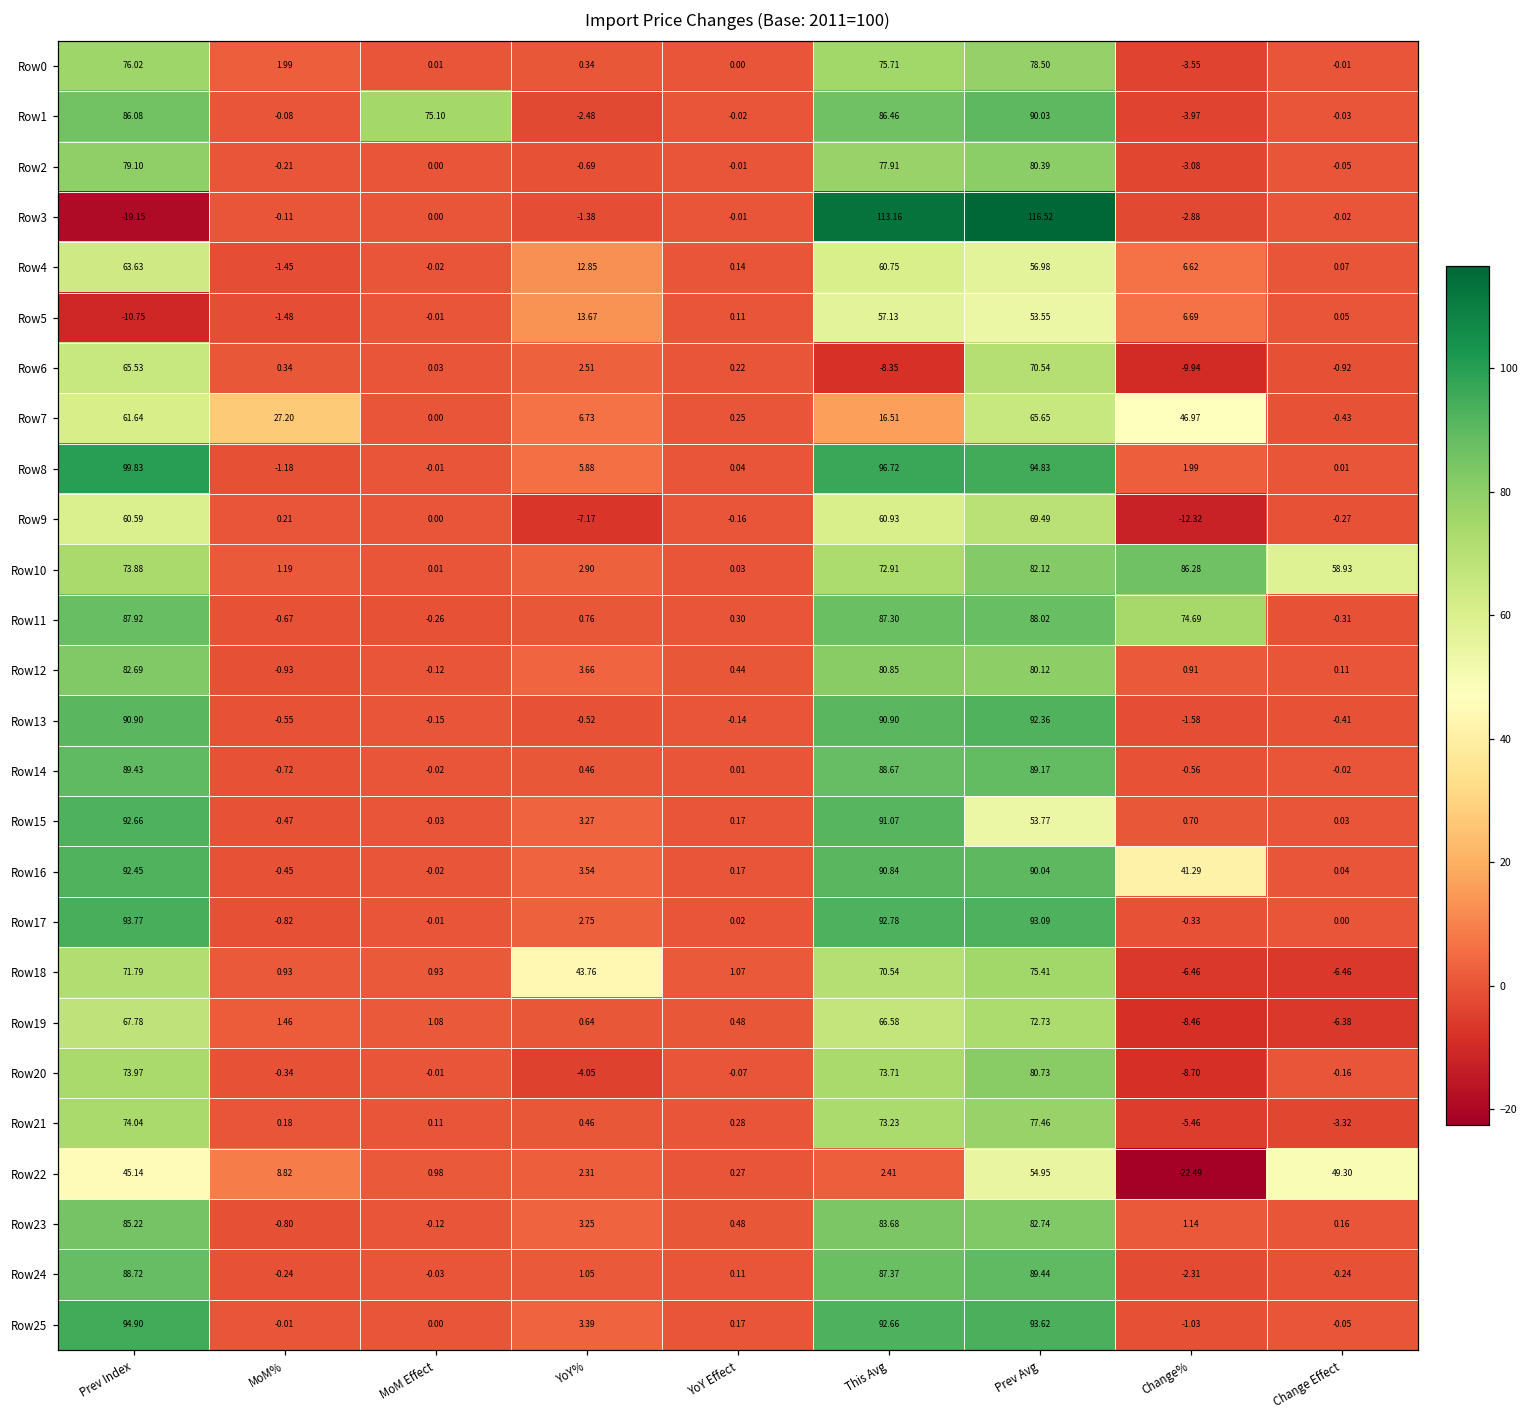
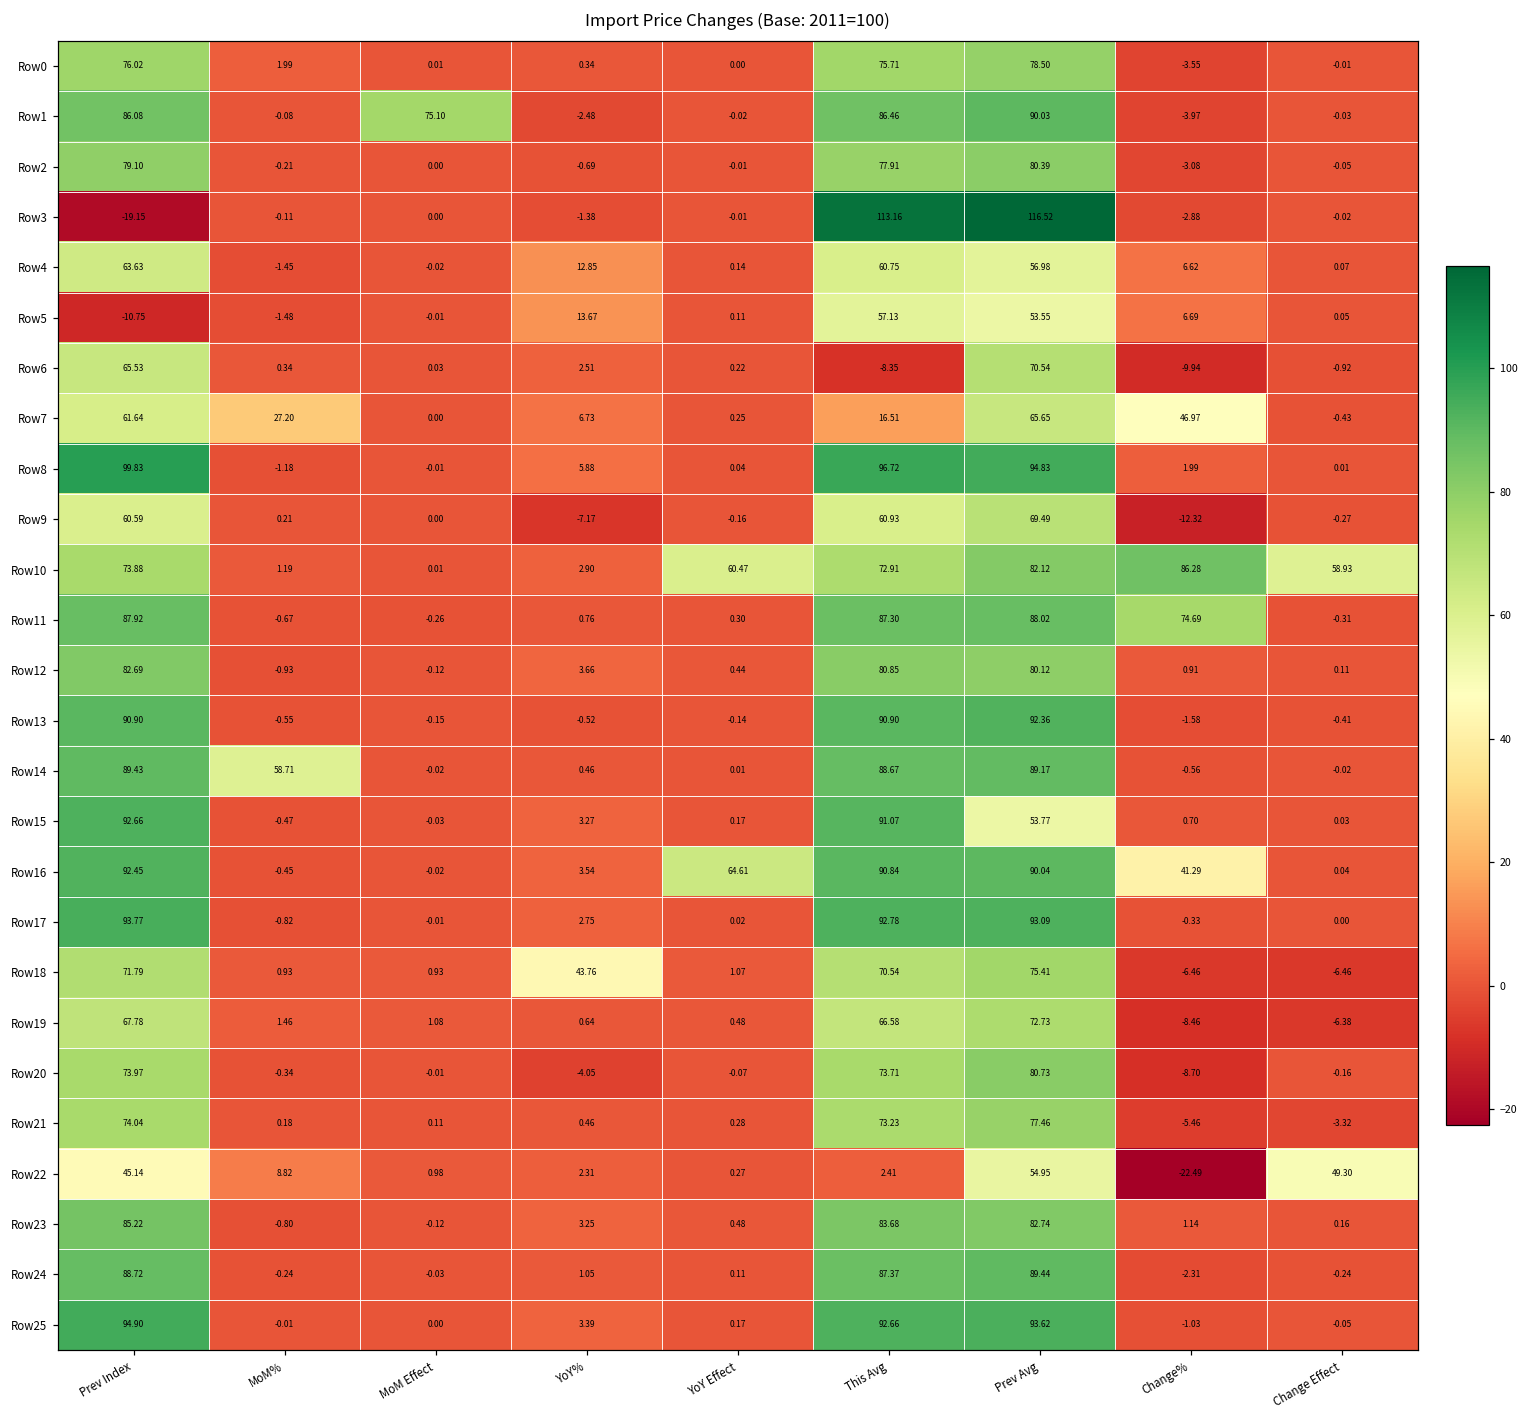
  {
    "Row10": {
      "Prev Index": 73.88,
      "MoM%": 1.19,
      "MoM Effect": 0.01,
      "YoY%": 2.90,
-     "YoY Effect": 0.03,
+     "YoY Effect": 60.47,
      "This Avg": 72.91,
      "Prev Avg": 82.12,
      "Change%": 86.28,
      "Change Effect": 58.93
    },
    "Row14": {
      "Prev Index": 89.43,
-     "MoM%": -0.72,
+     "MoM%": 58.71,
      "MoM Effect": -0.02,
      "YoY%": 0.46,
      "YoY Effect": 0.01,
      "This Avg": 88.67,
      "Prev Avg": 89.17,
      "Change%": -0.56,
      "Change Effect": -0.02
    },
    "Row16": {
      "Prev Index": 92.45,
      "MoM%": -0.45,
      "MoM Effect": -0.02,
      "YoY%": 3.54,
-     "YoY Effect": 0.17,
+     "YoY Effect": 64.61,
      "This Avg": 90.84,
      "Prev Avg": 90.04,
      "Change%": 41.29,
      "Change Effect": 0.04
    }
  }
